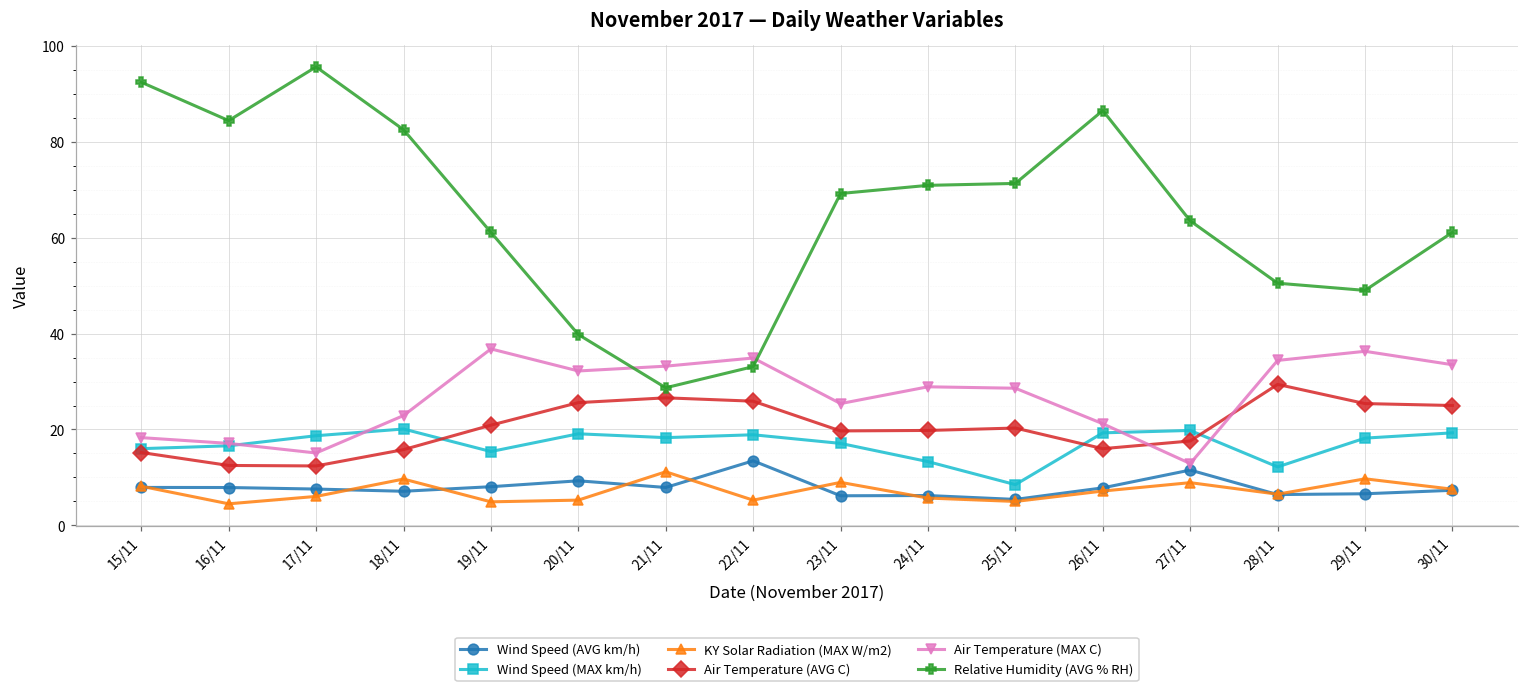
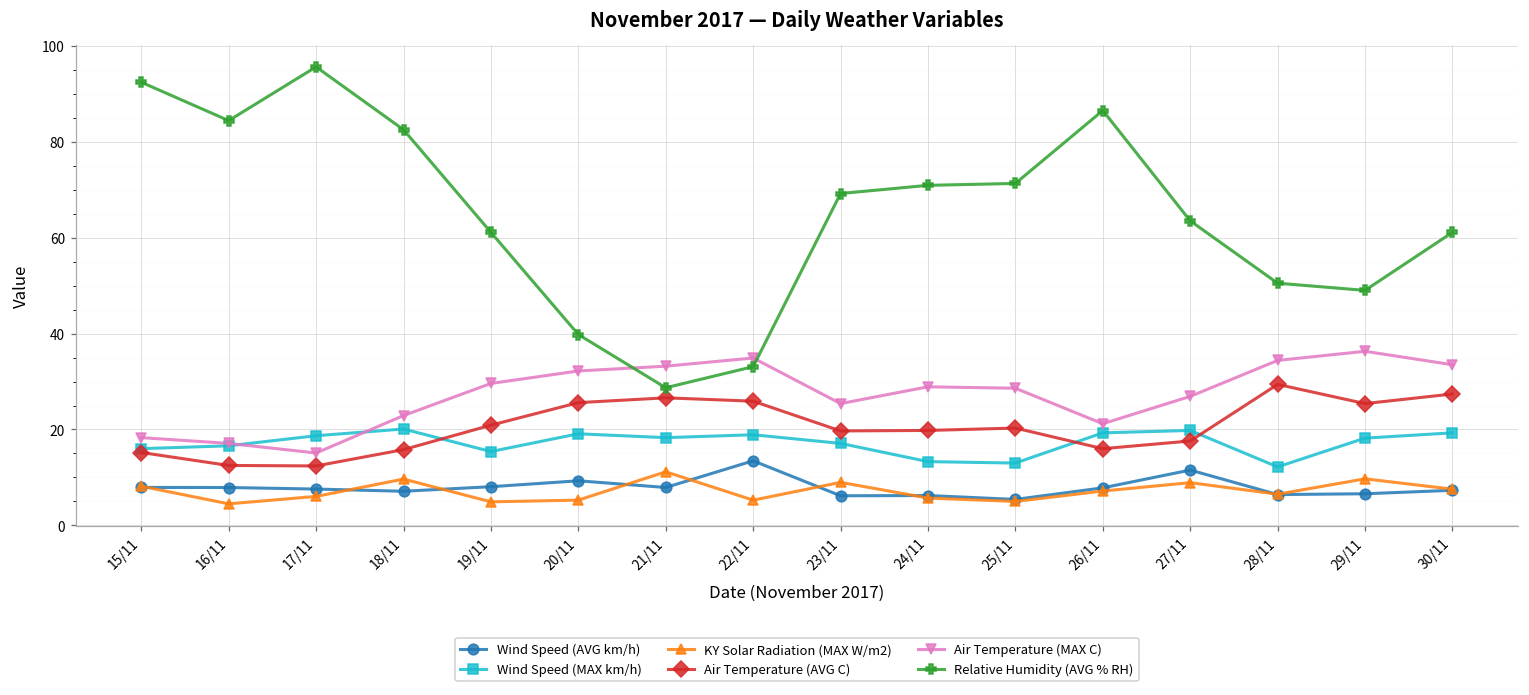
  {
    "Wind Speed (AVG km/h)": {
      "16/11": 8,
      "17/11": 8,
      "18/11": 7,
      "19/11": 8,
      "20/11": 9,
      "21/11": 8,
      "22/11": 13,
      "23/11": 6,
      "26/11": 8,
      "27/11": 12,
      "29/11": 7
    },
    "Wind Speed (MAX km/h)": {
      "15/11": 16,
      "17/11": 19,
      "18/11": 20,
      "19/11": 15,
      "20/11": 19,
      "21/11": 18,
      "22/11": 19,
      "23/11": 17,
      "24/11": 13,
-     "25/11": 9,
+     "25/11": 13,
      "26/11": 19,
      "27/11": 20,
      "28/11": 12,
      "29/11": 18,
      "30/11": 19
    },
    "KY Solar Radiation (MAX W/m2)": {
      "16/11": 5,
      "17/11": 6,
      "18/11": 10,
      "19/11": 5,
      "20/11": 5,
      "21/11": 11,
      "22/11": 5,
      "23/11": 9,
      "26/11": 7,
      "27/11": 9,
      "29/11": 10
    },
    "Air Temperature (AVG C)": {
      "15/11": 15,
      "16/11": 13,
      "17/11": 12,
      "18/11": 16,
      "19/11": 21,
      "20/11": 26,
      "21/11": 27,
      "22/11": 26,
      "23/11": 20,
      "24/11": 20,
      "25/11": 20,
      "26/11": 16,
      "27/11": 18,
      "28/11": 29,
      "29/11": 25,
-     "30/11": 25
+     "30/11": 27
    },
    "Air Temperature (MAX C)": {
      "15/11": 18,
      "17/11": 15,
      "18/11": 23,
-     "19/11": 37,
+     "19/11": 30,
      "20/11": 32,
      "21/11": 33,
      "22/11": 35,
      "23/11": 25,
      "24/11": 29,
      "25/11": 29,
      "26/11": 21,
-     "27/11": 13,
+     "27/11": 27,
      "28/11": 34,
      "29/11": 36,
      "30/11": 34
    },
    "Relative Humidity (AVG % RH)": {
      "15/11": 92,
      "16/11": 84,
      "17/11": 96,
      "18/11": 83,
      "19/11": 61,
      "20/11": 40,
      "21/11": 29,
      "22/11": 33,
      "23/11": 69,
      "24/11": 71,
      "25/11": 71,
      "26/11": 87,
      "27/11": 64,
      "28/11": 51,
      "29/11": 49,
      "30/11": 61
    }
  }
